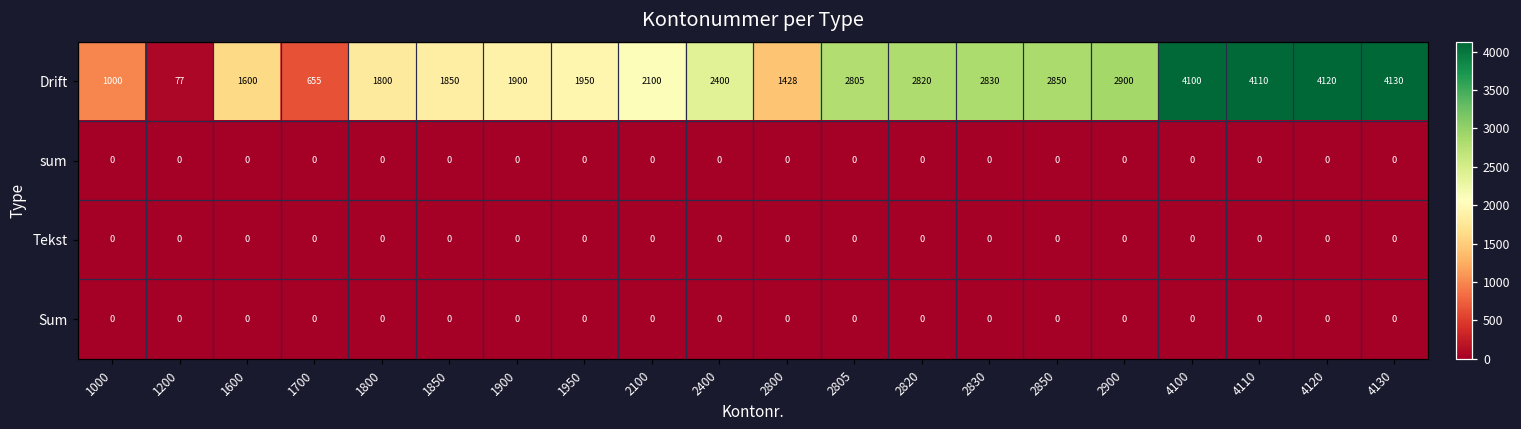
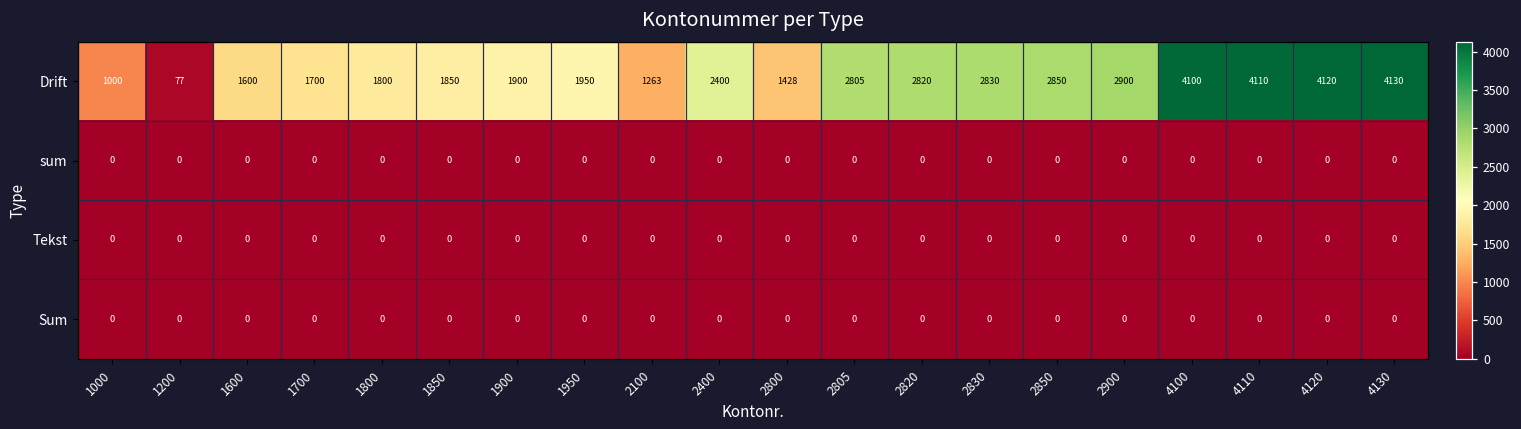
  {
    "Drift": {
      "1000": 1000,
      "1200": 77,
      "1600": 1600,
-     "1700": 655,
+     "1700": 1700,
      "1800": 1800,
      "1850": 1850,
      "1900": 1900,
      "1950": 1950,
-     "2100": 2100,
+     "2100": 1263,
      "2400": 2400,
      "2800": 1428,
      "2805": 2805,
      "2820": 2820,
      "2830": 2830,
      "2850": 2850,
      "2900": 2900,
      "4100": 4100,
      "4110": 4110,
      "4120": 4120,
      "4130": 4130
    },
    "sum": {
      "1000": 0,
      "1200": 0,
      "1600": 0,
      "1700": 0,
      "1800": 0,
      "1850": 0,
      "1900": 0,
      "1950": 0,
      "2100": 0,
      "2400": 0,
      "2800": 0,
      "2805": 0,
      "2820": 0,
      "2830": 0,
      "2850": 0,
      "2900": 0,
      "4100": 0,
      "4110": 0,
      "4120": 0,
      "4130": 0
    },
    "Tekst": {
      "1000": 0,
      "1200": 0,
      "1600": 0,
      "1700": 0,
      "1800": 0,
      "1850": 0,
      "1900": 0,
      "1950": 0,
      "2100": 0,
      "2400": 0,
      "2800": 0,
      "2805": 0,
      "2820": 0,
      "2830": 0,
      "2850": 0,
      "2900": 0,
      "4100": 0,
      "4110": 0,
      "4120": 0,
      "4130": 0
    },
    "Sum": {
      "1000": 0,
      "1200": 0,
      "1600": 0,
      "1700": 0,
      "1800": 0,
      "1850": 0,
      "1900": 0,
      "1950": 0,
      "2100": 0,
      "2400": 0,
      "2800": 0,
      "2805": 0,
      "2820": 0,
      "2830": 0,
      "2850": 0,
      "2900": 0,
      "4100": 0,
      "4110": 0,
      "4120": 0,
      "4130": 0
    }
  }
